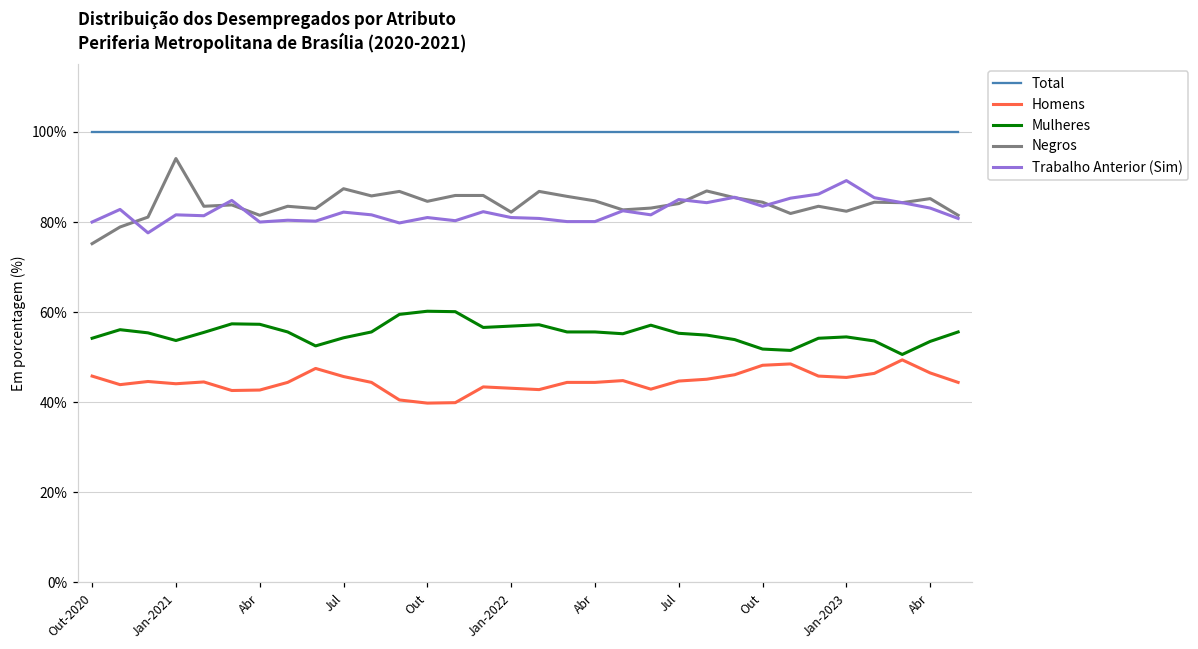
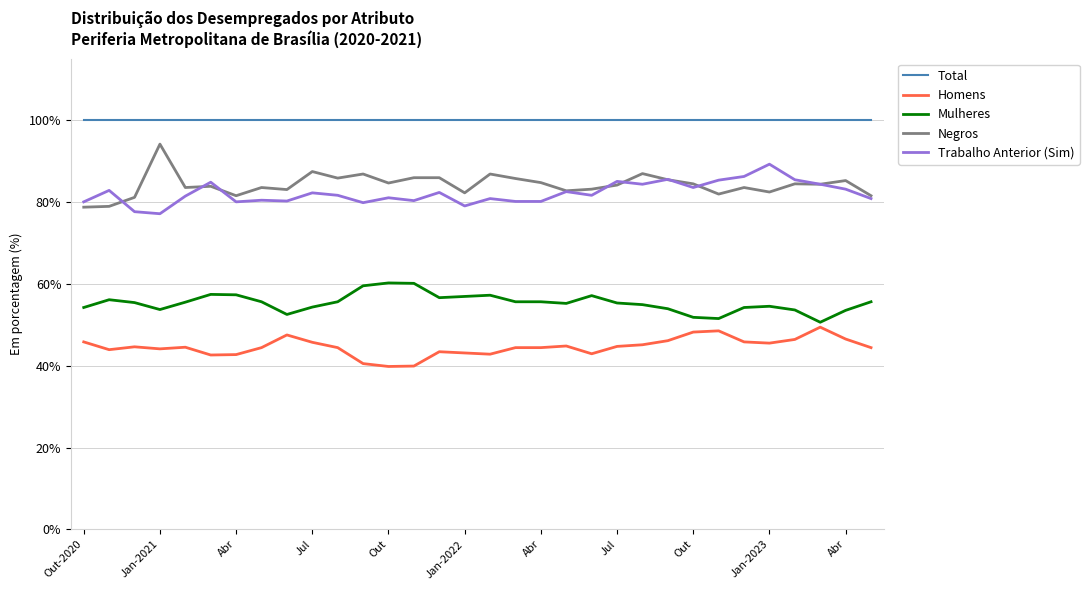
  {
    "Total": {
      "Out-2020": "100%",
      "Jan-2021": "100%",
      "Jan-2022": "100%",
      "Jan-2023": "100%"
    },
    "Homens": {
      "Out-2020": "46%",
      "Jan-2021": "44%",
      "Jan-2022": "43%",
      "Jan-2023": "46%"
    },
    "Mulheres": {
      "Out-2020": "54%",
      "Jan-2021": "54%",
      "Jan-2022": "57%",
      "Jan-2023": "55%"
    },
    "Negros": {
-     "Out-2020": "75%",
+     "Out-2020": "79%",
      "Jan-2021": "94%",
      "Jan-2022": "82%",
      "Jan-2023": "82%"
    },
    "Trabalho Anterior (Sim)": {
      "Out-2020": "80%",
-     "Jan-2021": "82%",
-     "Jan-2022": "81%",
+     "Jan-2021": "77%",
+     "Jan-2022": "79%",
      "Jan-2023": "89%"
    }
  }
